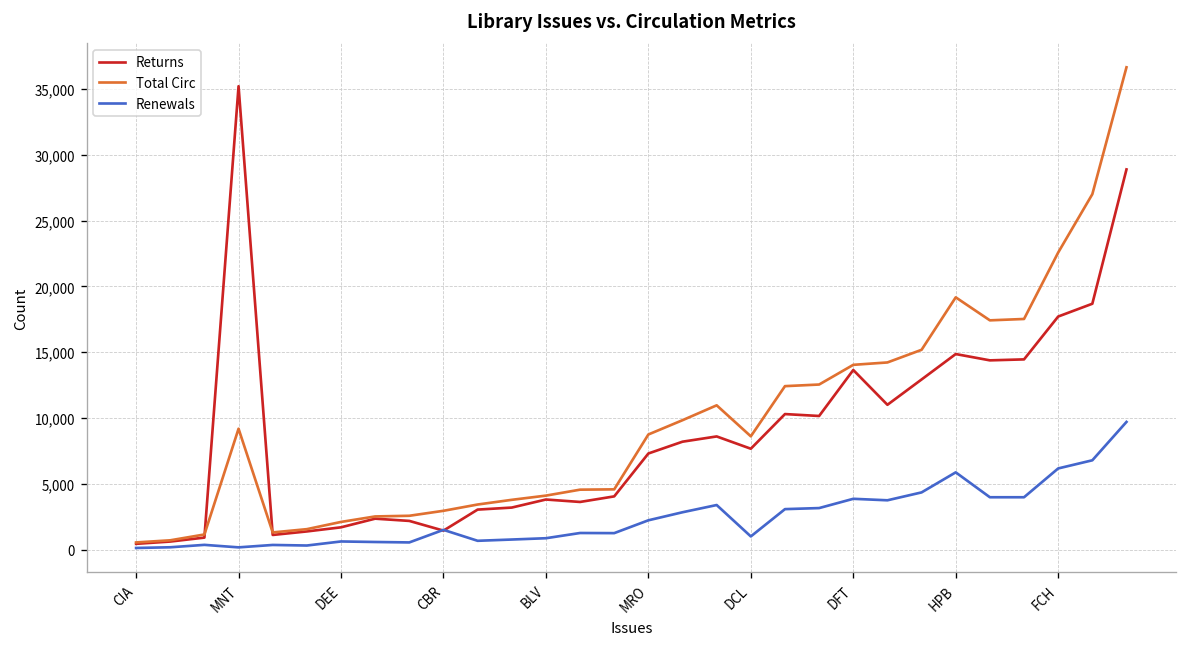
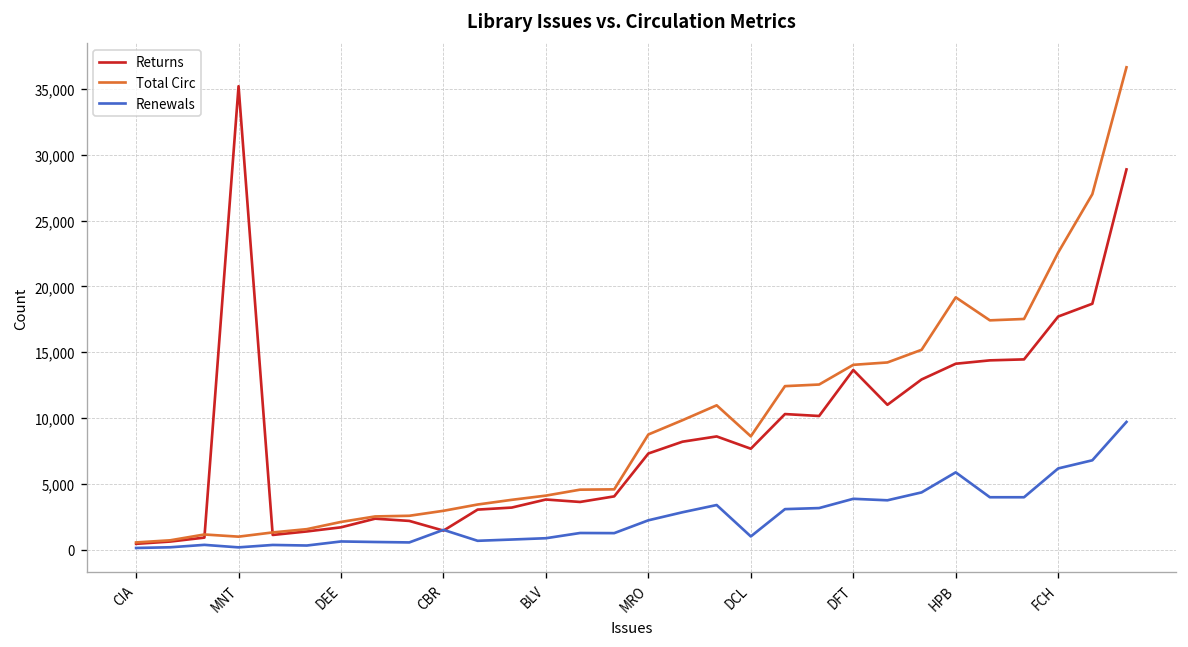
  {
    "Returns": {
      "MNT": "35,200",
      "DFT": "13,700",
-     "HPB": "14,900"
+     "HPB": "14,100"
    },
    "Total Circ": {
-     "MNT": "9,200",
+     "MNT": "1,000",
      "CBR": "3,000",
      "DFT": "14,000",
      "HPB": "19,200"
    },
    "Renewals": {
      "MNT": "200",
      "DFT": "3,900",
      "HPB": "5,900"
    }
  }
